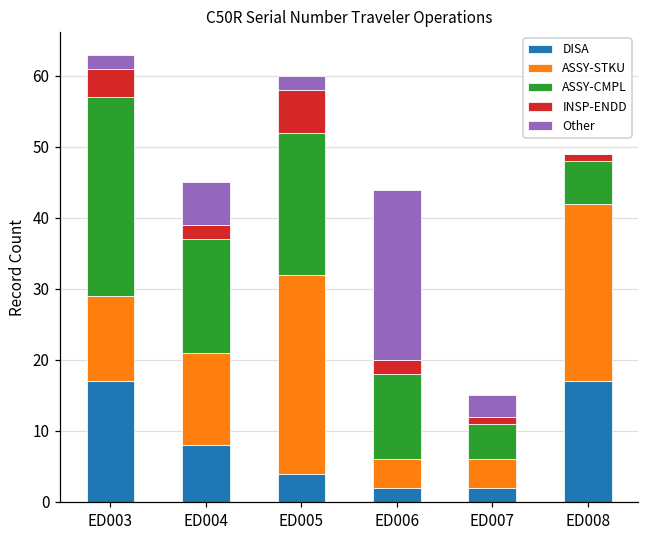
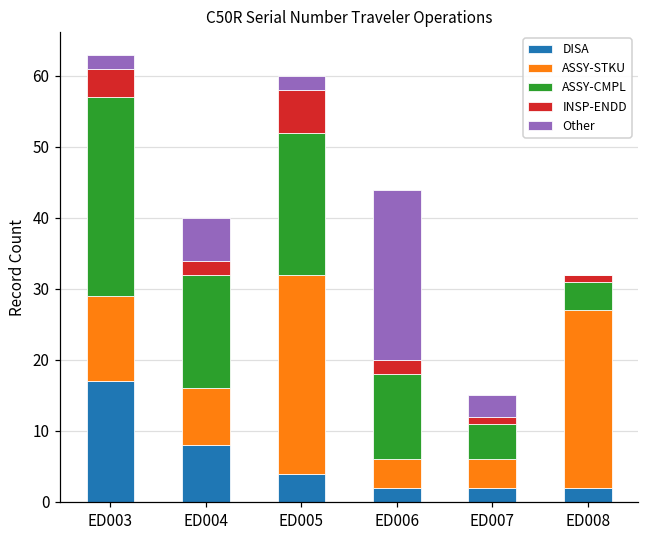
  {
    "DISA": {
      "ED003": 17,
      "ED004": 8,
      "ED005": 4,
      "ED006": 2,
      "ED007": 2,
-     "ED008": 17
+     "ED008": 2
    },
    "ASSY-STKU": {
      "ED003": 12,
-     "ED004": 13,
+     "ED004": 8,
      "ED005": 28,
      "ED006": 4,
      "ED007": 4,
      "ED008": 25
    },
    "ASSY-CMPL": {
      "ED003": 28,
      "ED004": 16,
      "ED005": 20,
      "ED006": 12,
      "ED007": 5,
-     "ED008": 6
+     "ED008": 4
    },
    "INSP-ENDD": {
      "ED003": 4,
      "ED004": 2,
      "ED005": 6,
      "ED006": 2,
      "ED007": 1,
      "ED008": 1
    },
    "Other": {
      "ED003": 2,
      "ED004": 6,
      "ED005": 2,
      "ED006": 24,
      "ED007": 3,
      "ED008": 0
    }
  }
